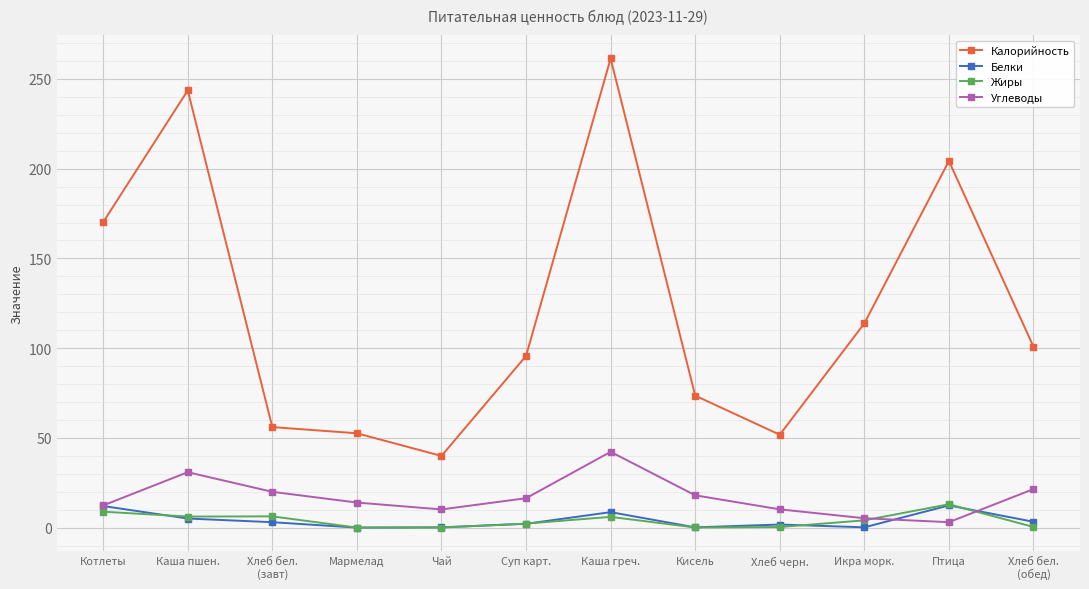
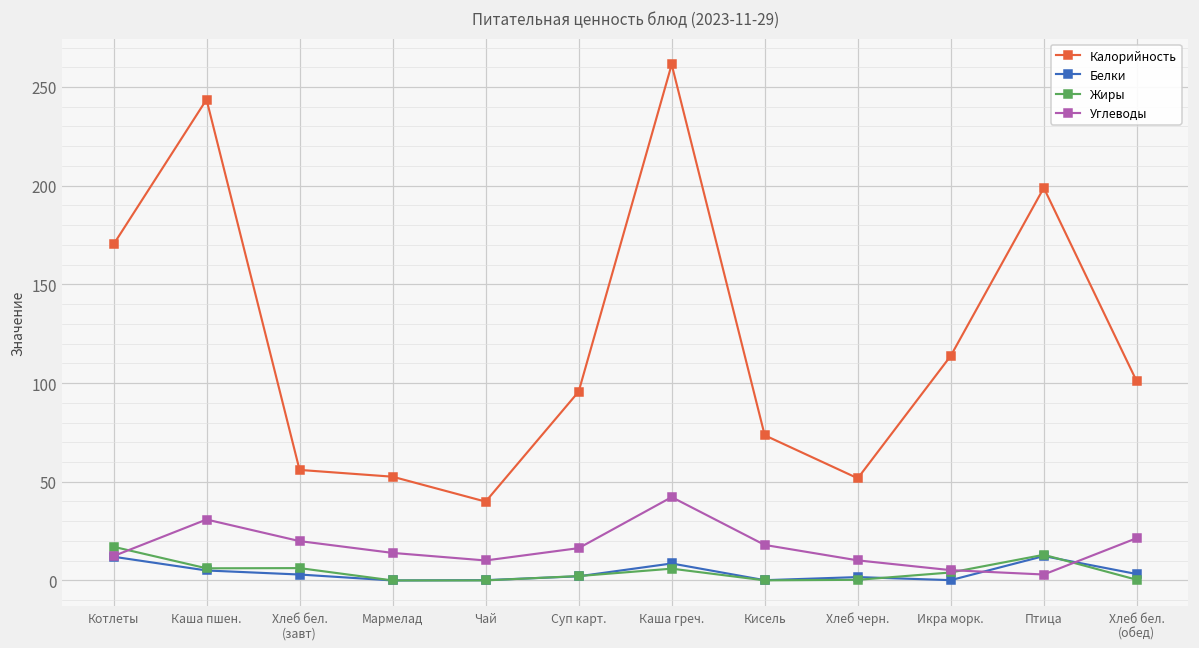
  {
    "Калорийность": {
      "Котлеты": 170,
      "Каша пшен.": 244,
      "Хлеб бел. (завт)": 56,
      "Мармелад": 53,
      "Чай": 40,
      "Суп карт.": 96,
      "Каша греч.": 261,
      "Кисель": 74,
      "Хлеб черн.": 52,
      "Икра морк.": 114,
-     "Птица": 204,
+     "Птица": 199,
      "Хлеб бел. (обед)": 101
    },
    "Белки": {
      "Хлеб бел. (завт)": 3,
      "Каша греч.": 9,
      "Икра морк.": 0,
      "Хлеб бел. (обед)": 3
    },
    "Жиры": {
-     "Котлеты": 9,
+     "Котлеты": 17,
      "Хлеб бел. (завт)": 6,
      "Каша греч.": 6,
      "Хлеб бел. (обед)": 0
    },
    "Углеводы": {
      "Каша пшен.": 31,
      "Хлеб бел. (завт)": 20,
      "Мармелад": 14,
      "Чай": 10,
      "Суп карт.": 16,
      "Каша греч.": 42,
      "Кисель": 18,
      "Хлеб черн.": 10,
      "Птица": 3,
      "Хлеб бел. (обед)": 21
    }
  }
